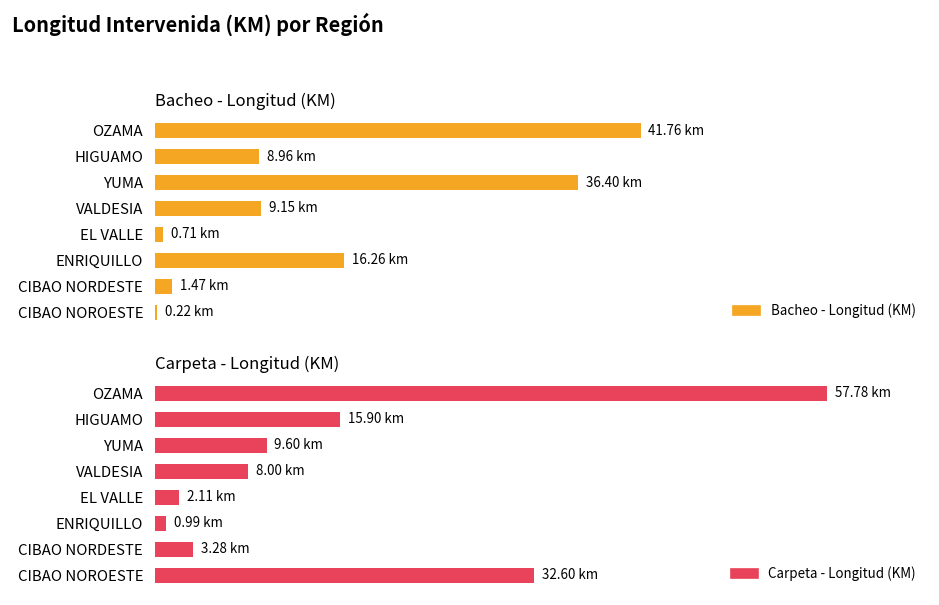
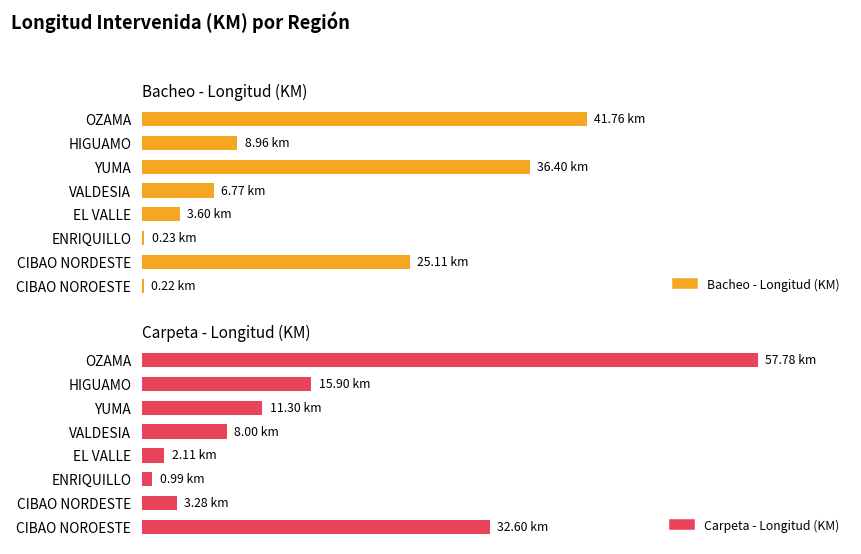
  {
    "Bacheo - Longitud (KM)": {
      "OZAMA": 41.76,
      "HIGUAMO": 8.96,
      "YUMA": 36.40,
-     "VALDESIA": 9.15,
-     "EL VALLE": 0.71,
-     "ENRIQUILLO": 16.26,
-     "CIBAO NORDESTE": 1.47,
+     "VALDESIA": 6.77,
+     "EL VALLE": 3.60,
+     "ENRIQUILLO": 0.23,
+     "CIBAO NORDESTE": 25.11,
      "CIBAO NOROESTE": 0.22
    },
    "Carpeta - Longitud (KM)": {
      "OZAMA": 57.78,
      "HIGUAMO": 15.90,
-     "YUMA": 9.60,
+     "YUMA": 11.30,
      "VALDESIA": 8.00,
      "EL VALLE": 2.11,
      "ENRIQUILLO": 0.99,
      "CIBAO NORDESTE": 3.28,
      "CIBAO NOROESTE": 32.60
    }
  }
